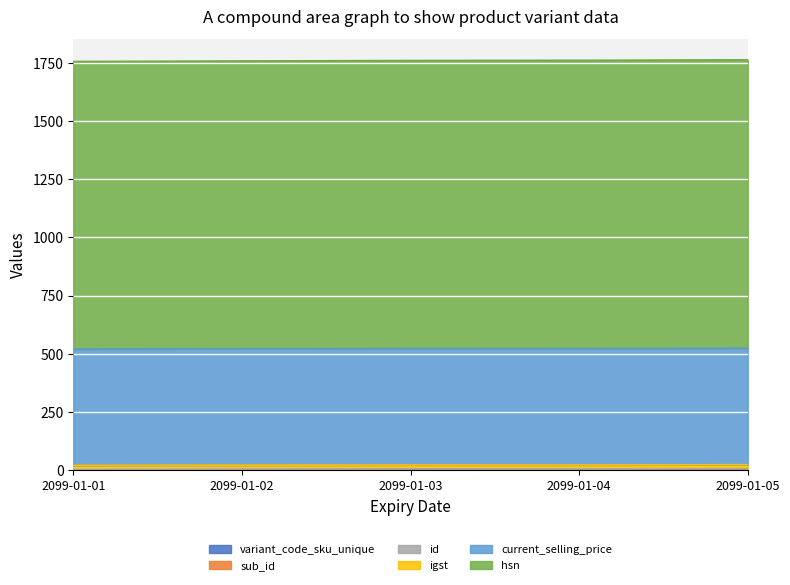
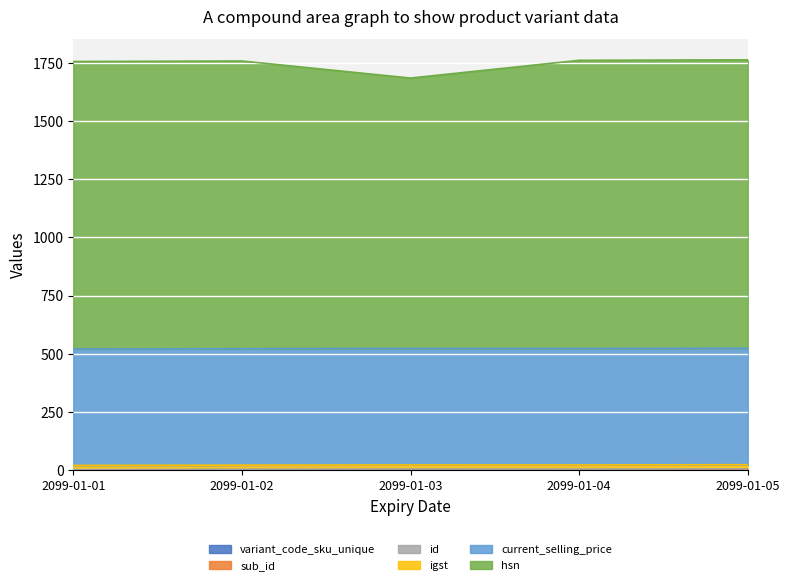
  {
    "igst": {
      "2099-01-01": 20,
      "2099-01-02": 20,
      "2099-01-03": 20,
      "2099-01-04": 20,
      "2099-01-05": 20
    },
    "current_selling_price": {
      "2099-01-01": 500,
      "2099-01-02": 500,
      "2099-01-03": 500,
      "2099-01-04": 500,
      "2099-01-05": 500
    },
    "hsn": {
      "2099-01-01": 1230,
      "2099-01-02": 1240,
-     "2099-01-03": 1240,
+     "2099-01-03": 1160,
      "2099-01-04": 1240,
      "2099-01-05": 1240
    }
  }
